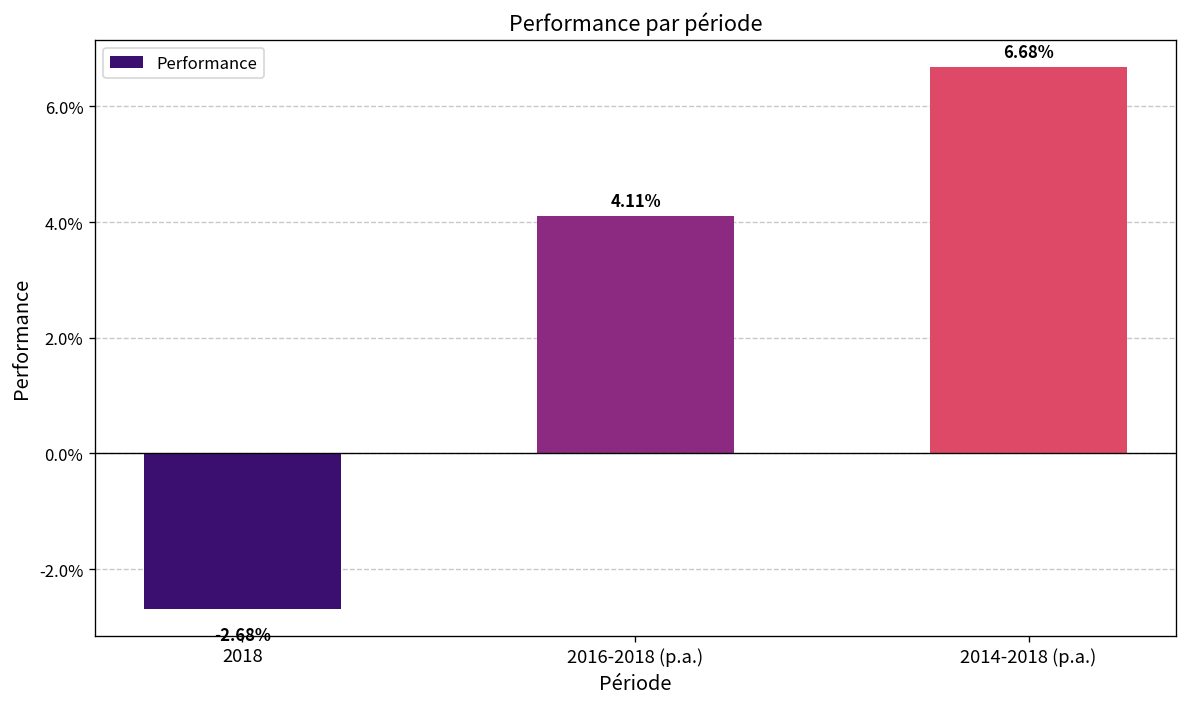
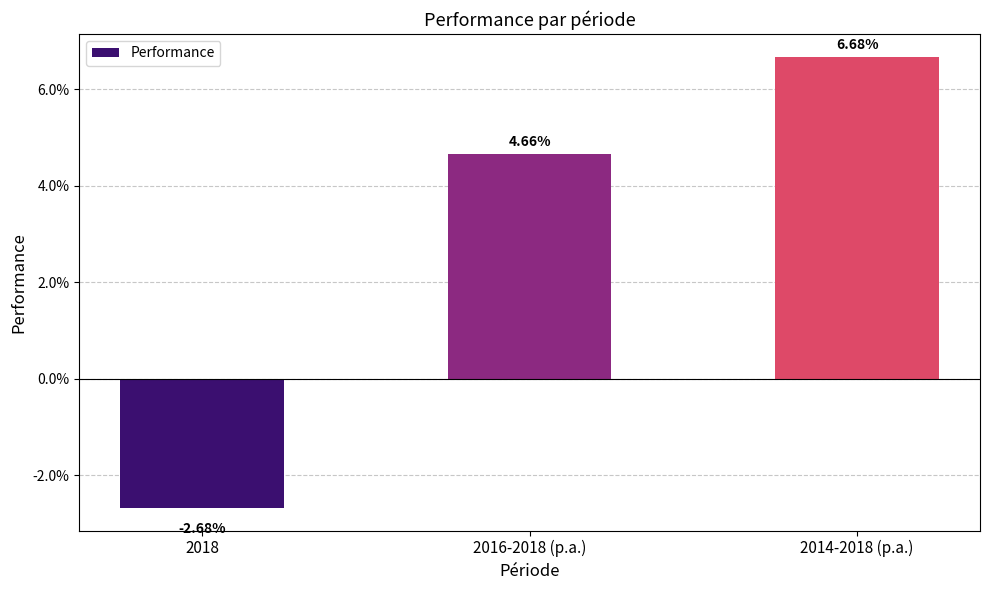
  {
    "2018": "-2.68%",
-   "2016-2018 (p.a.)": "4.11%",
+   "2016-2018 (p.a.)": "4.66%",
    "2014-2018 (p.a.)": "6.68%"
  }
